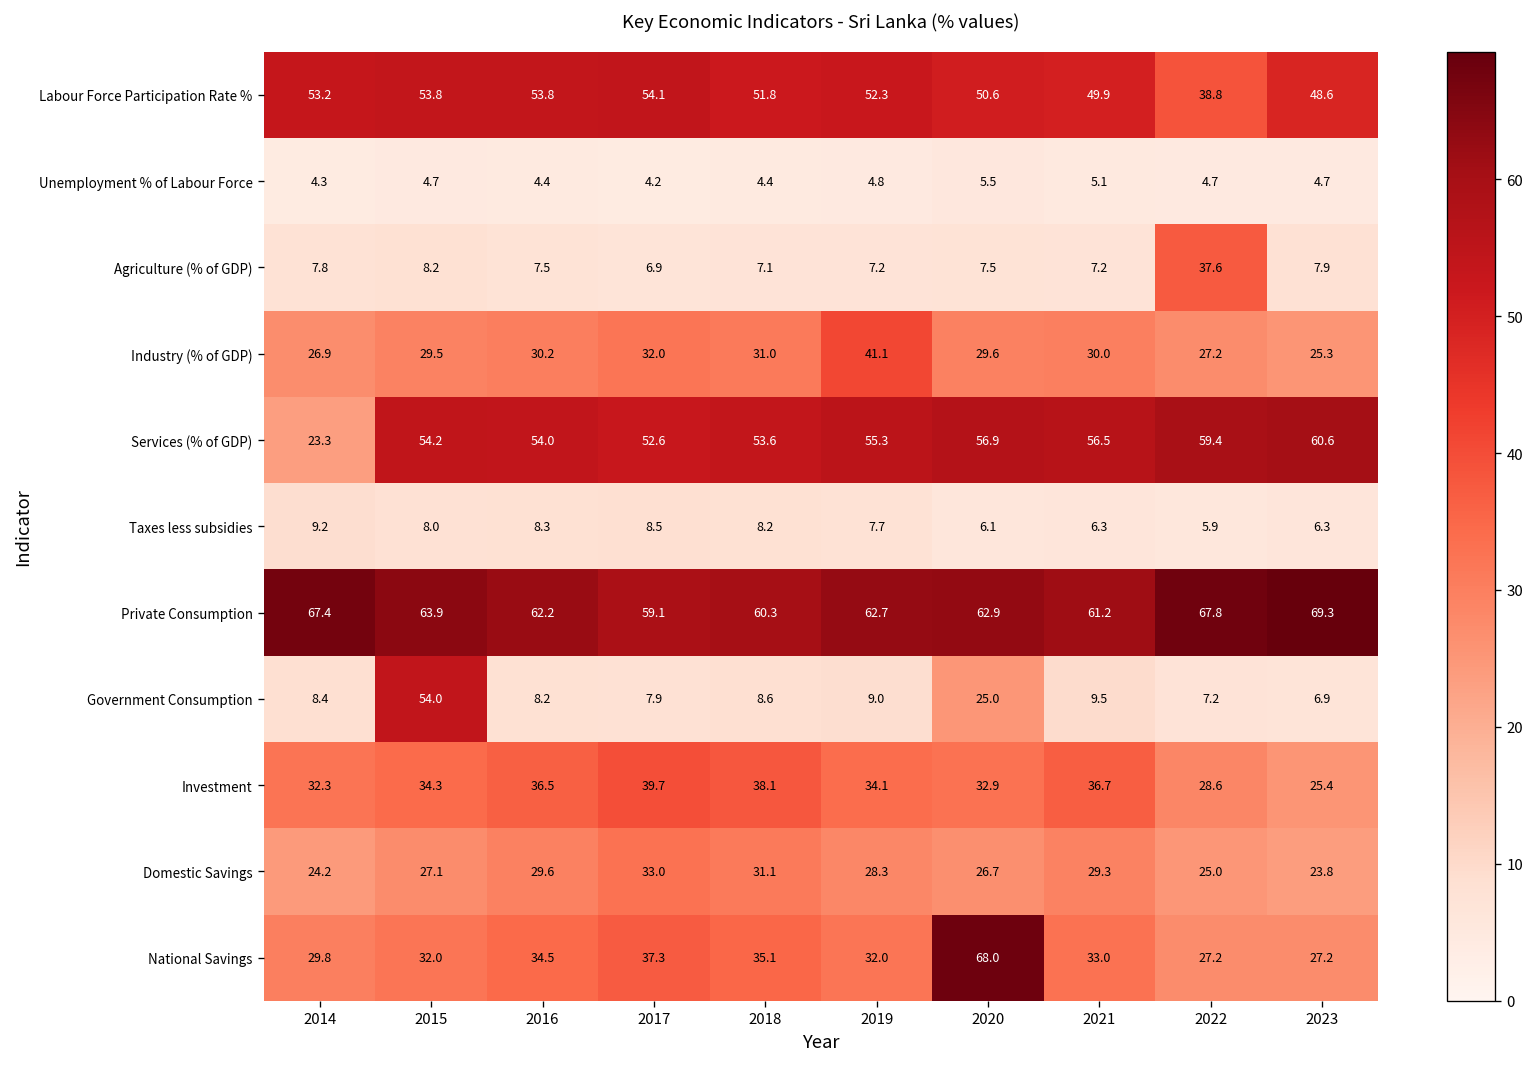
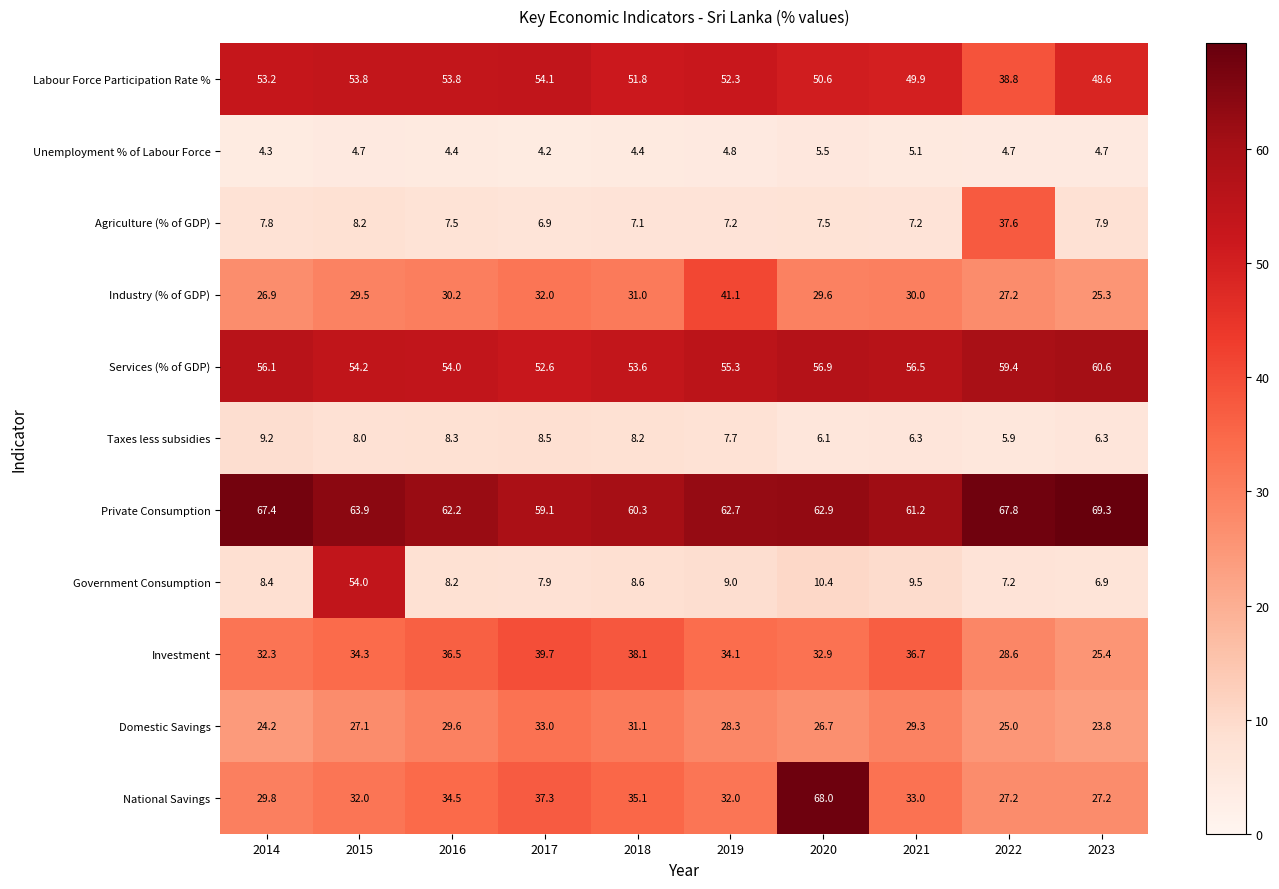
  {
    "Labour Force Participation Rate %": {
      "2014": 53.2,
      "2015": 53.8,
      "2016": 53.8,
      "2017": 54.1,
      "2018": 51.8,
      "2019": 52.3,
      "2020": 50.6,
      "2021": 49.9,
      "2022": 38.8,
      "2023": 48.6
    },
    "Unemployment % of Labour Force": {
      "2014": 4.3,
      "2015": 4.7,
      "2016": 4.4,
      "2017": 4.2,
      "2018": 4.4,
      "2019": 4.8,
      "2020": 5.5,
      "2021": 5.1,
      "2022": 4.7,
      "2023": 4.7
    },
    "Agriculture (% of GDP)": {
      "2014": 7.8,
      "2015": 8.2,
      "2016": 7.5,
      "2017": 6.9,
      "2018": 7.1,
      "2019": 7.2,
      "2020": 7.5,
      "2021": 7.2,
      "2022": 37.6,
      "2023": 7.9
    },
    "Industry (% of GDP)": {
      "2014": 26.9,
      "2015": 29.5,
      "2016": 30.2,
      "2017": 32.0,
      "2018": 31.0,
      "2019": 41.1,
      "2020": 29.6,
      "2021": 30.0,
      "2022": 27.2,
      "2023": 25.3
    },
    "Services (% of GDP)": {
-     "2014": 23.3,
+     "2014": 56.1,
      "2015": 54.2,
      "2016": 54.0,
      "2017": 52.6,
      "2018": 53.6,
      "2019": 55.3,
      "2020": 56.9,
      "2021": 56.5,
      "2022": 59.4,
      "2023": 60.6
    },
    "Taxes less subsidies": {
      "2014": 9.2,
      "2015": 8.0,
      "2016": 8.3,
      "2017": 8.5,
      "2018": 8.2,
      "2019": 7.7,
      "2020": 6.1,
      "2021": 6.3,
      "2022": 5.9,
      "2023": 6.3
    },
    "Private Consumption": {
      "2014": 67.4,
      "2015": 63.9,
      "2016": 62.2,
      "2017": 59.1,
      "2018": 60.3,
      "2019": 62.7,
      "2020": 62.9,
      "2021": 61.2,
      "2022": 67.8,
      "2023": 69.3
    },
    "Government Consumption": {
      "2014": 8.4,
      "2015": 54.0,
      "2016": 8.2,
      "2017": 7.9,
      "2018": 8.6,
      "2019": 9.0,
-     "2020": 25.0,
+     "2020": 10.4,
      "2021": 9.5,
      "2022": 7.2,
      "2023": 6.9
    },
    "Investment": {
      "2014": 32.3,
      "2015": 34.3,
      "2016": 36.5,
      "2017": 39.7,
      "2018": 38.1,
      "2019": 34.1,
      "2020": 32.9,
      "2021": 36.7,
      "2022": 28.6,
      "2023": 25.4
    },
    "Domestic Savings": {
      "2014": 24.2,
      "2015": 27.1,
      "2016": 29.6,
      "2017": 33.0,
      "2018": 31.1,
      "2019": 28.3,
      "2020": 26.7,
      "2021": 29.3,
      "2022": 25.0,
      "2023": 23.8
    },
    "National Savings": {
      "2014": 29.8,
      "2015": 32.0,
      "2016": 34.5,
      "2017": 37.3,
      "2018": 35.1,
      "2019": 32.0,
      "2020": 68.0,
      "2021": 33.0,
      "2022": 27.2,
      "2023": 27.2
    }
  }
